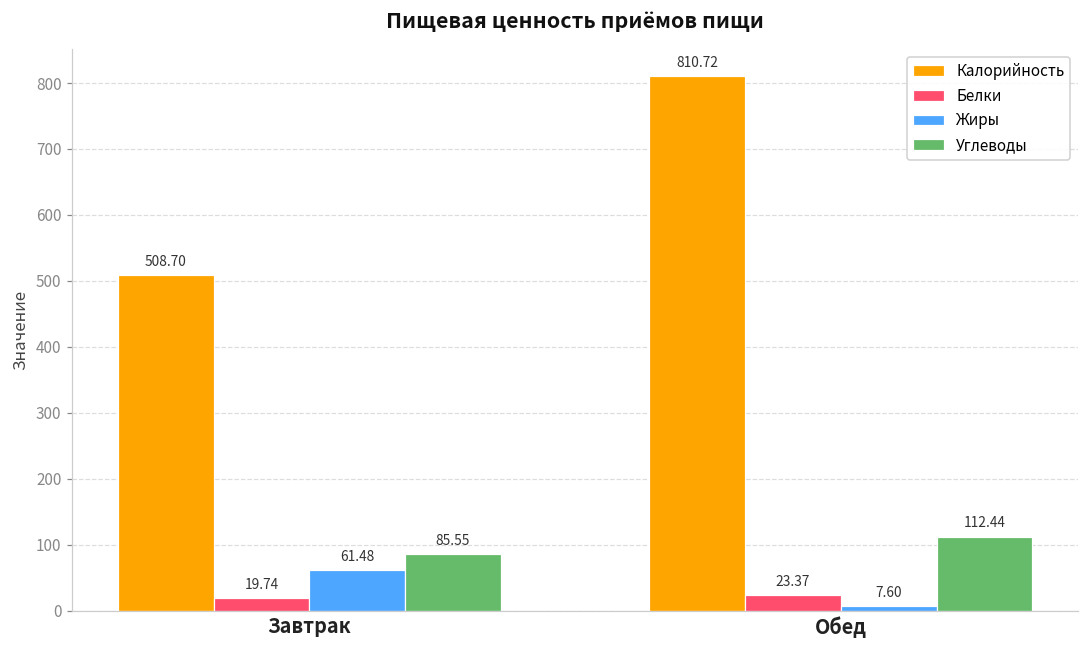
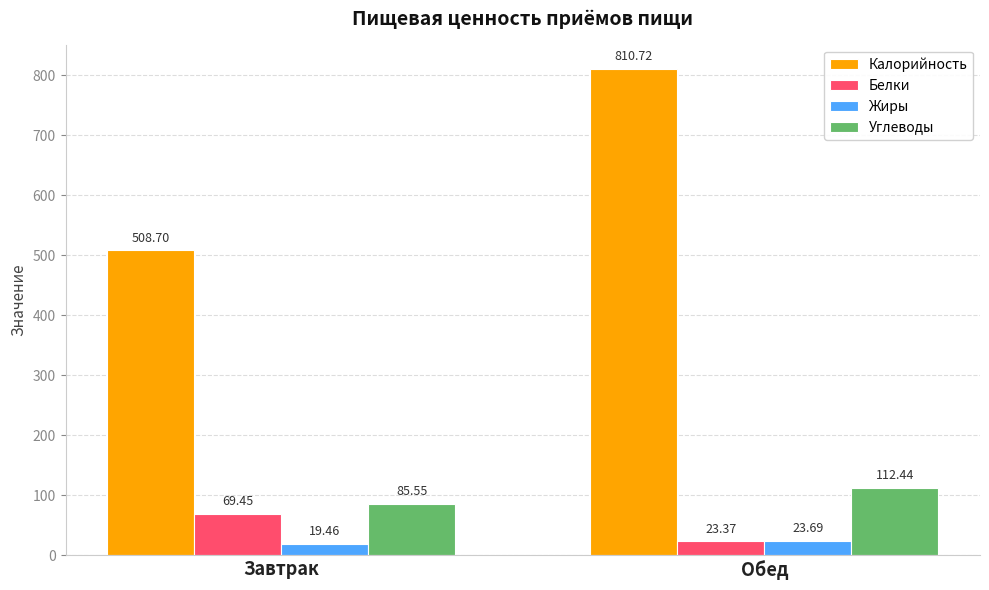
  {
    "Калорийность": {
      "Завтрак": 508.70,
      "Обед": 810.72
    },
    "Белки": {
-     "Завтрак": 19.74,
+     "Завтрак": 69.45,
      "Обед": 23.37
    },
    "Жиры": {
-     "Завтрак": 61.48,
-     "Обед": 7.60
+     "Завтрак": 19.46,
+     "Обед": 23.69
    },
    "Углеводы": {
      "Завтрак": 85.55,
      "Обед": 112.44
    }
  }
